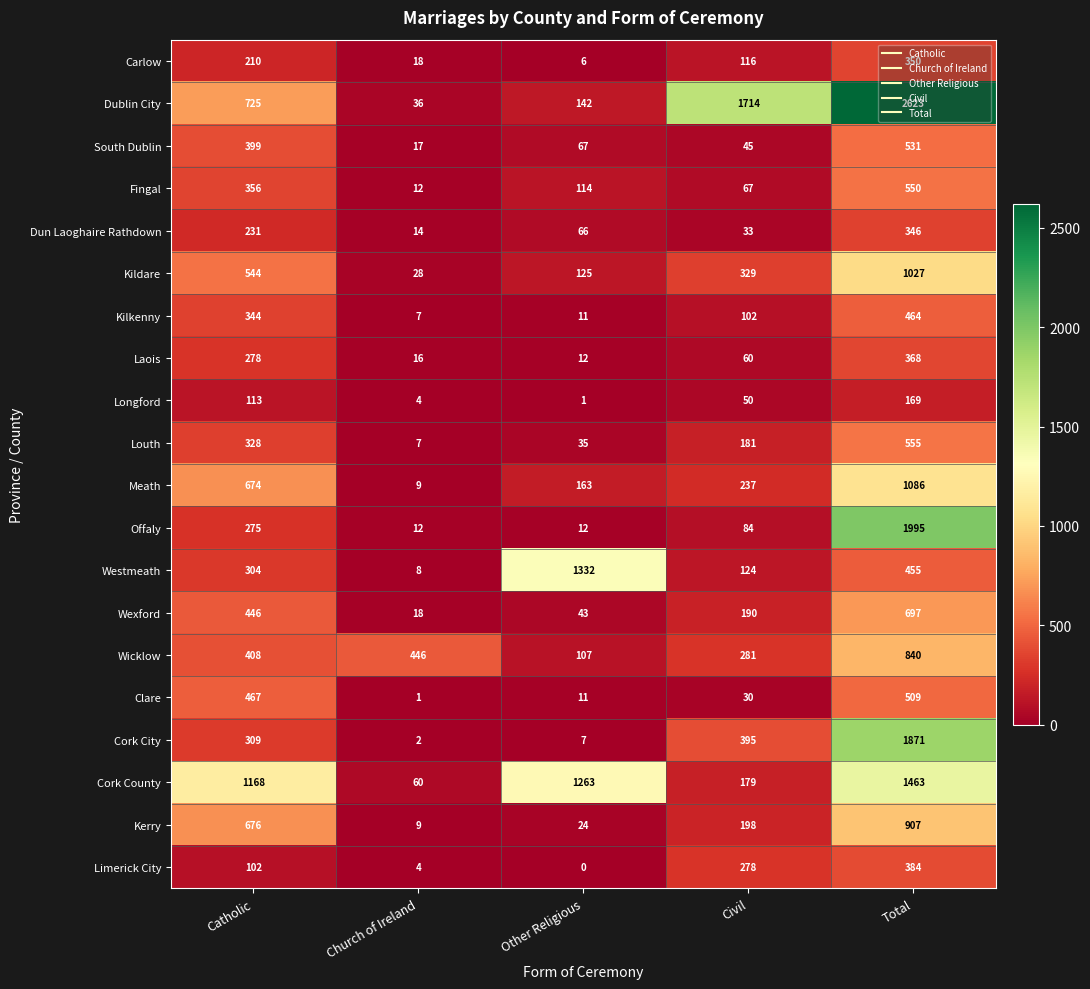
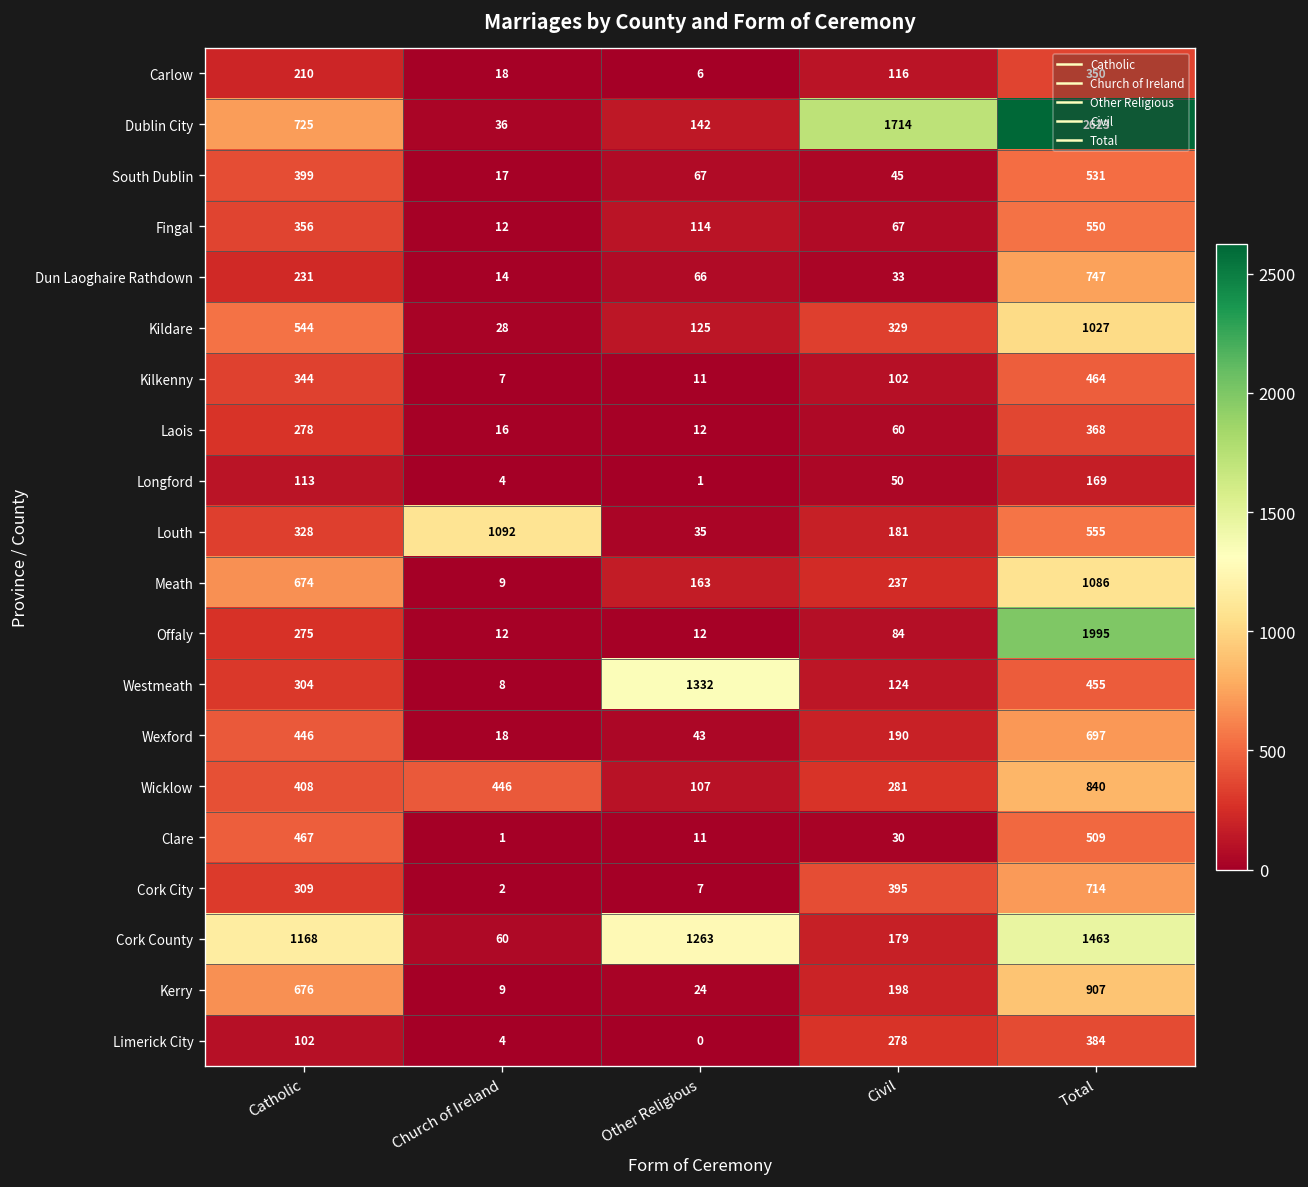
  {
    "Carlow": {
      "Catholic": 210,
      "Church of Ireland": 18,
      "Other Religious": 6,
      "Civil": 116
    },
    "Dublin City": {
      "Catholic": 725,
      "Church of Ireland": 36,
      "Other Religious": 142,
      "Civil": 1714
    },
    "South Dublin": {
      "Catholic": 399,
      "Church of Ireland": 17,
      "Other Religious": 67,
      "Civil": 45,
      "Total": 531
    },
    "Fingal": {
      "Catholic": 356,
      "Church of Ireland": 12,
      "Other Religious": 114,
      "Civil": 67,
      "Total": 550
    },
    "Dun Laoghaire Rathdown": {
      "Catholic": 231,
      "Church of Ireland": 14,
      "Other Religious": 66,
      "Civil": 33,
-     "Total": 346
+     "Total": 747
    },
    "Kildare": {
      "Catholic": 544,
      "Church of Ireland": 28,
      "Other Religious": 125,
      "Civil": 329,
      "Total": 1027
    },
    "Kilkenny": {
      "Catholic": 344,
      "Church of Ireland": 7,
      "Other Religious": 11,
      "Civil": 102,
      "Total": 464
    },
    "Laois": {
      "Catholic": 278,
      "Church of Ireland": 16,
      "Other Religious": 12,
      "Civil": 60,
      "Total": 368
    },
    "Longford": {
      "Catholic": 113,
      "Church of Ireland": 4,
      "Other Religious": 1,
      "Civil": 50,
      "Total": 169
    },
    "Louth": {
      "Catholic": 328,
-     "Church of Ireland": 7,
+     "Church of Ireland": 1092,
      "Other Religious": 35,
      "Civil": 181,
      "Total": 555
    },
    "Meath": {
      "Catholic": 674,
      "Church of Ireland": 9,
      "Other Religious": 163,
      "Civil": 237,
      "Total": 1086
    },
    "Offaly": {
      "Catholic": 275,
      "Church of Ireland": 12,
      "Other Religious": 12,
      "Civil": 84,
      "Total": 1995
    },
    "Westmeath": {
      "Catholic": 304,
      "Church of Ireland": 8,
      "Other Religious": 1332,
      "Civil": 124,
      "Total": 455
    },
    "Wexford": {
      "Catholic": 446,
      "Church of Ireland": 18,
      "Other Religious": 43,
      "Civil": 190,
      "Total": 697
    },
    "Wicklow": {
      "Catholic": 408,
      "Church of Ireland": 446,
      "Other Religious": 107,
      "Civil": 281,
      "Total": 840
    },
    "Clare": {
      "Catholic": 467,
      "Church of Ireland": 1,
      "Other Religious": 11,
      "Civil": 30,
      "Total": 509
    },
    "Cork City": {
      "Catholic": 309,
      "Church of Ireland": 2,
      "Other Religious": 7,
      "Civil": 395,
-     "Total": 1871
+     "Total": 714
    },
    "Cork County": {
      "Catholic": 1168,
      "Church of Ireland": 60,
      "Other Religious": 1263,
      "Civil": 179,
      "Total": 1463
    },
    "Kerry": {
      "Catholic": 676,
      "Church of Ireland": 9,
      "Other Religious": 24,
      "Civil": 198,
      "Total": 907
    },
    "Limerick City": {
      "Catholic": 102,
      "Church of Ireland": 4,
      "Other Religious": 0,
      "Civil": 278,
      "Total": 384
    }
  }
